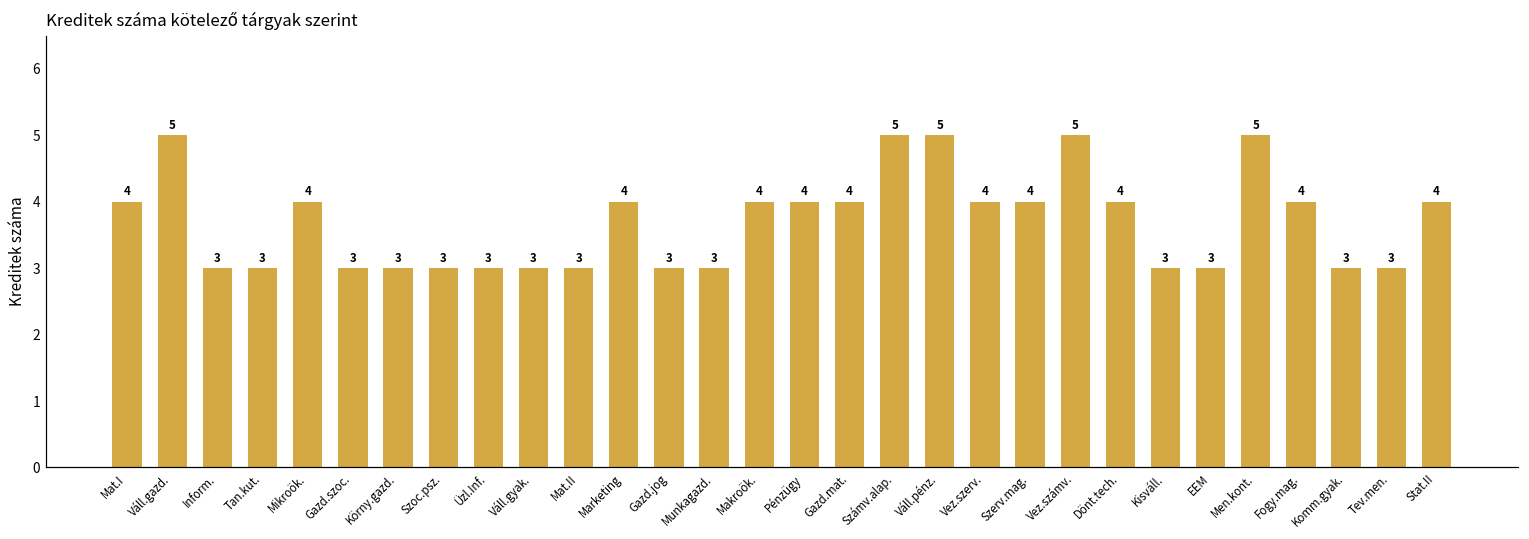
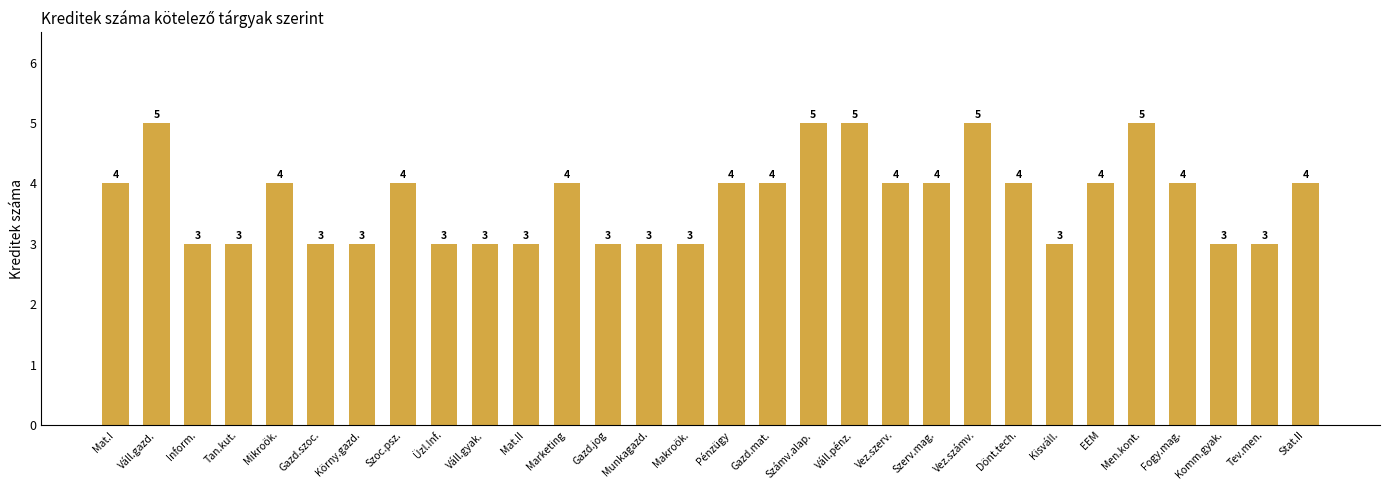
  {
    "Mat.I": 4,
    "Váll.gazd.": 5,
    "Inform.": 3,
    "Tan.kut.": 3,
    "Mikroök.": 4,
    "Gazd.szoc.": 3,
    "Körny.gazd.": 3,
-   "Szoc.psz.": 3,
+   "Szoc.psz.": 4,
    "Üzl.Inf.": 3,
    "Váll.gyak.": 3,
    "Mat.II": 3,
    "Marketing": 4,
    "Gazd.jog": 3,
    "Munkagazd.": 3,
-   "Makroök.": 4,
+   "Makroök.": 3,
    "Pénzügy": 4,
    "Gazd.mat.": 4,
    "Számv.alap.": 5,
    "Váll.pénz.": 5,
    "Vez.szerv.": 4,
    "Szerv.mag.": 4,
    "Vez.számv.": 5,
    "Dönt.tech.": 4,
    "Kisváll.": 3,
-   "EEM": 3,
+   "EEM": 4,
    "Men.kont.": 5,
    "Fogy.mag.": 4,
    "Komm.gyak.": 3,
    "Tev.men.": 3,
    "Stat.II": 4
  }
